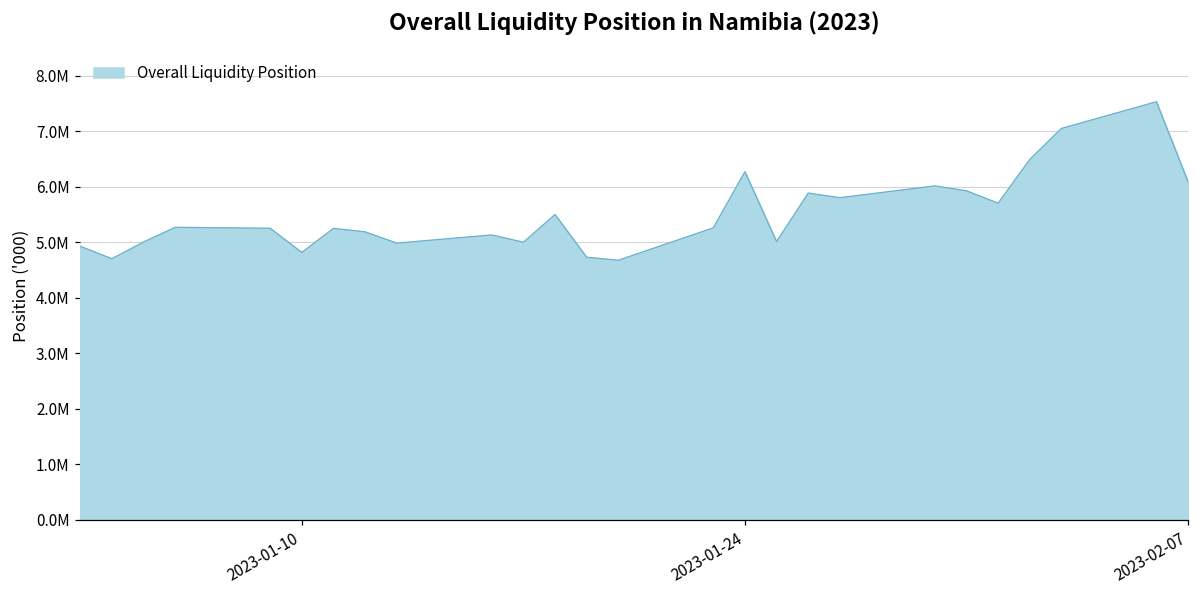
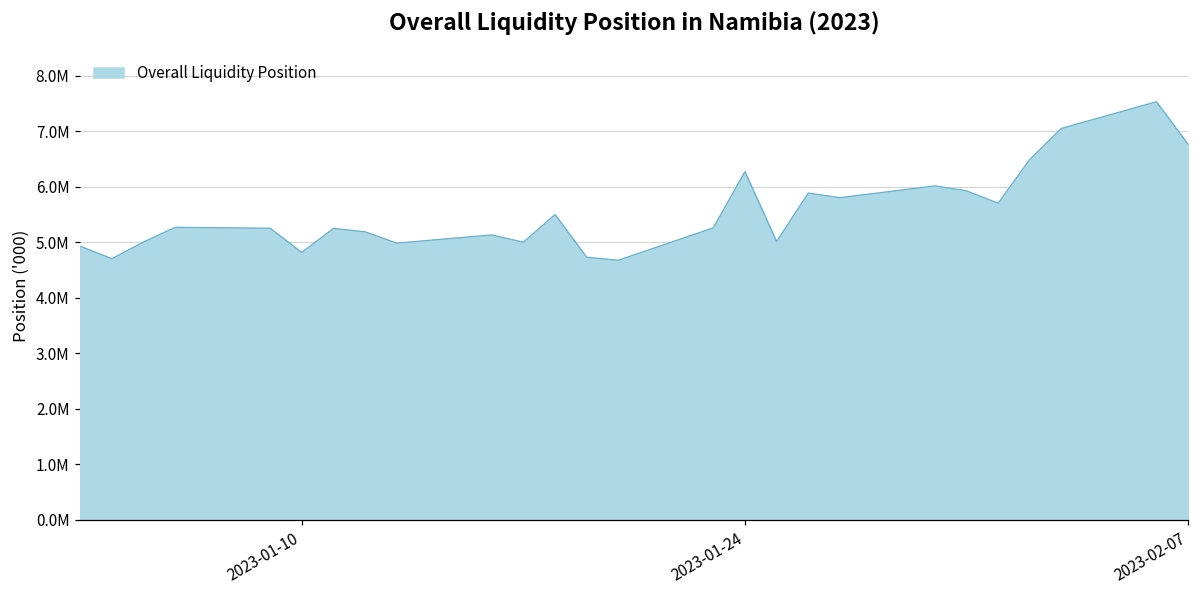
  {
    "2023-01-10": 4800000,
    "2023-01-24": 6300000,
-   "2023-02-07": 6100000
+   "2023-02-07": 6800000
  }
